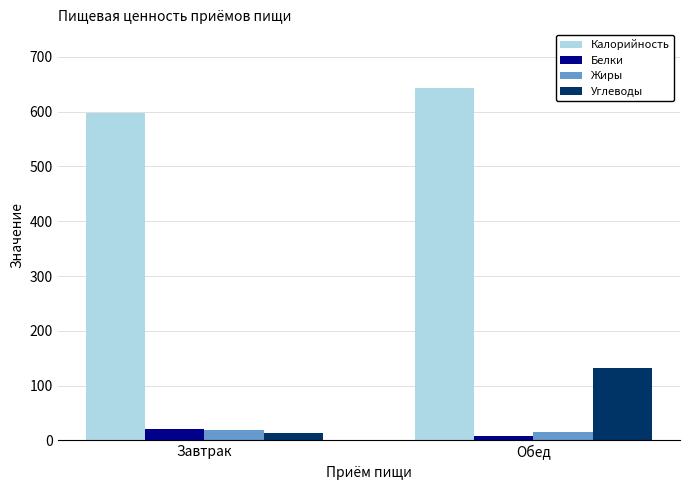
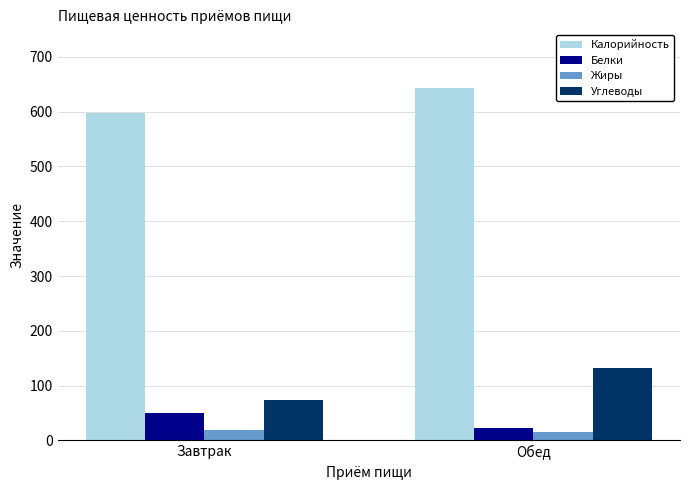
  {
    "Калорийность": {
      "Завтрак": 600,
      "Обед": 640
    },
    "Белки": {
-     "Завтрак": 20,
-     "Обед": 10
+     "Завтрак": 50,
+     "Обед": 20
    },
    "Жиры": {
      "Завтрак": 20,
      "Обед": 20
    },
    "Углеводы": {
-     "Завтрак": 10,
+     "Завтрак": 70,
      "Обед": 130
    }
  }
